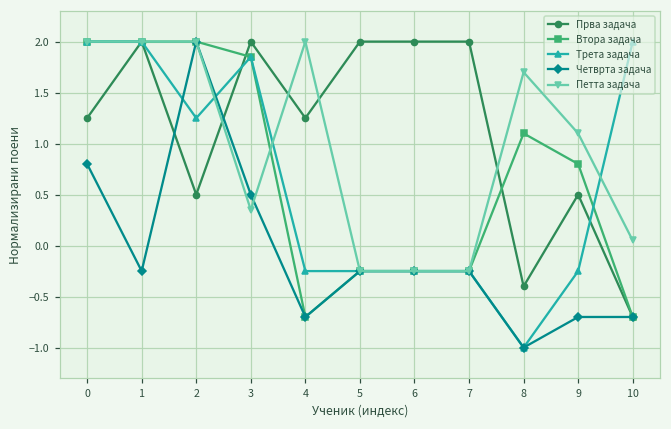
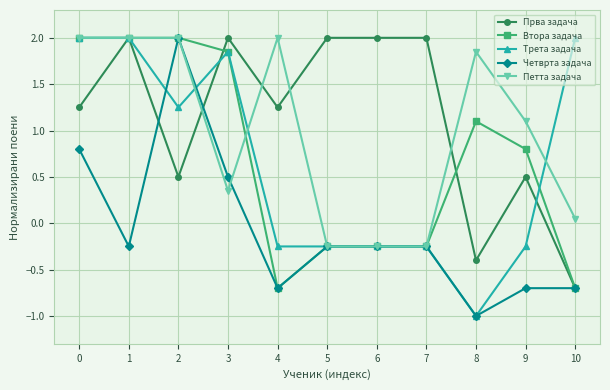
  {
    "Петта задача": {
      "3": 0.4,
      "4": 2.0,
-     "8": 1.7,
+     "8": 1.8,
      "9": 1.1,
      "10": 0.0
    }
  }
